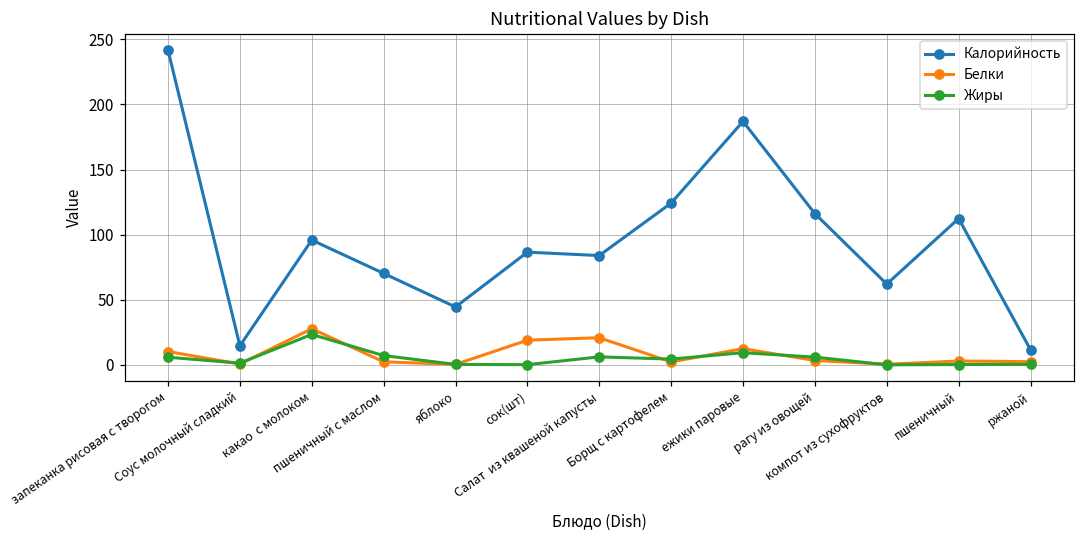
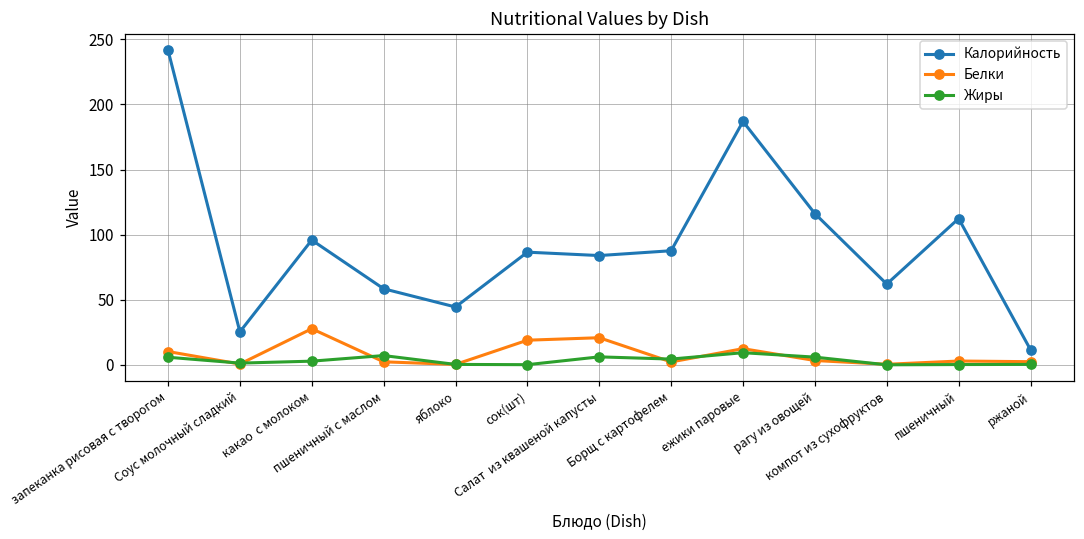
  {
    "Калорийность": {
      "запеканка рисовая с творогом": 242,
-     "Соус молочный сладкий": 15,
+     "Соус молочный сладкий": 25,
      "какао с молоком": 96,
-     "пшеничный с маслом": 70,
+     "пшеничный с маслом": 59,
      "яблоко": 45,
      "сок(шт)": 87,
      "Салат из квашеной капусты": 84,
-     "Борщ с картофелем": 124,
+     "Борщ с картофелем": 88,
      "ежики паровые": 187,
      "рагу из овощей": 116,
      "компот из сухофруктов": 62,
      "пшеничный": 112,
      "ржаной": 12
    },
    "Белки": {
      "запеканка рисовая с творогом": 10,
      "какао с молоком": 28,
      "пшеничный с маслом": 2,
      "сок(шт)": 19,
      "Салат из квашеной капусты": 21,
      "Борщ с картофелем": 2,
      "ежики паровые": 13,
      "рагу из овощей": 3,
      "пшеничный": 3
    },
    "Жиры": {
      "запеканка рисовая с творогом": 6,
-     "какао с молоком": 23,
+     "какао с молоком": 3,
      "пшеничный с маслом": 7,
      "сок(шт)": 0,
      "Салат из квашеной капусты": 6,
      "Борщ с картофелем": 5,
      "ежики паровые": 9,
      "рагу из овощей": 6,
      "пшеничный": 0
    }
  }
